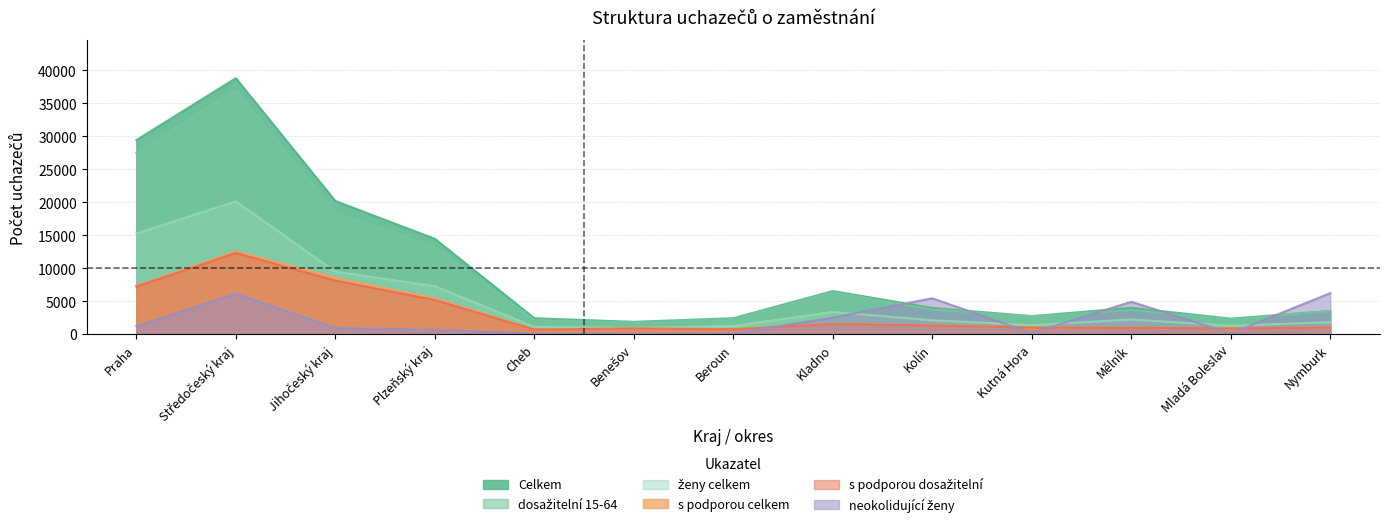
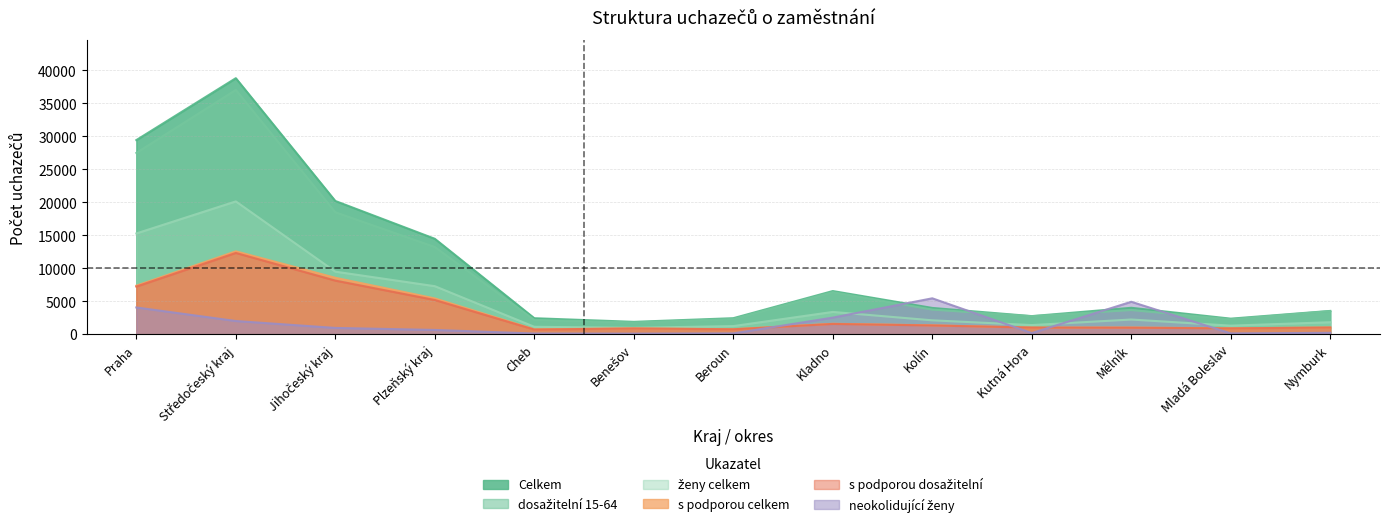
  {
    "neokolidující ženy": {
-     "Praha": 1000,
-     "Středočeský kraj": 6000,
+     "Praha": 4000,
+     "Středočeský kraj": 2000,
      "Jihočeský kraj": 1000,
      "Plzeňský kraj": 1000,
      "Cheb": 0,
      "Benešov": 0,
      "Beroun": 0,
      "Kladno": 3000,
      "Kolín": 5000,
      "Kutná Hora": 0,
      "Mělník": 5000,
      "Mladá Boleslav": 0,
-     "Nymburk": 6000
+     "Nymburk": 0
    }
  }
